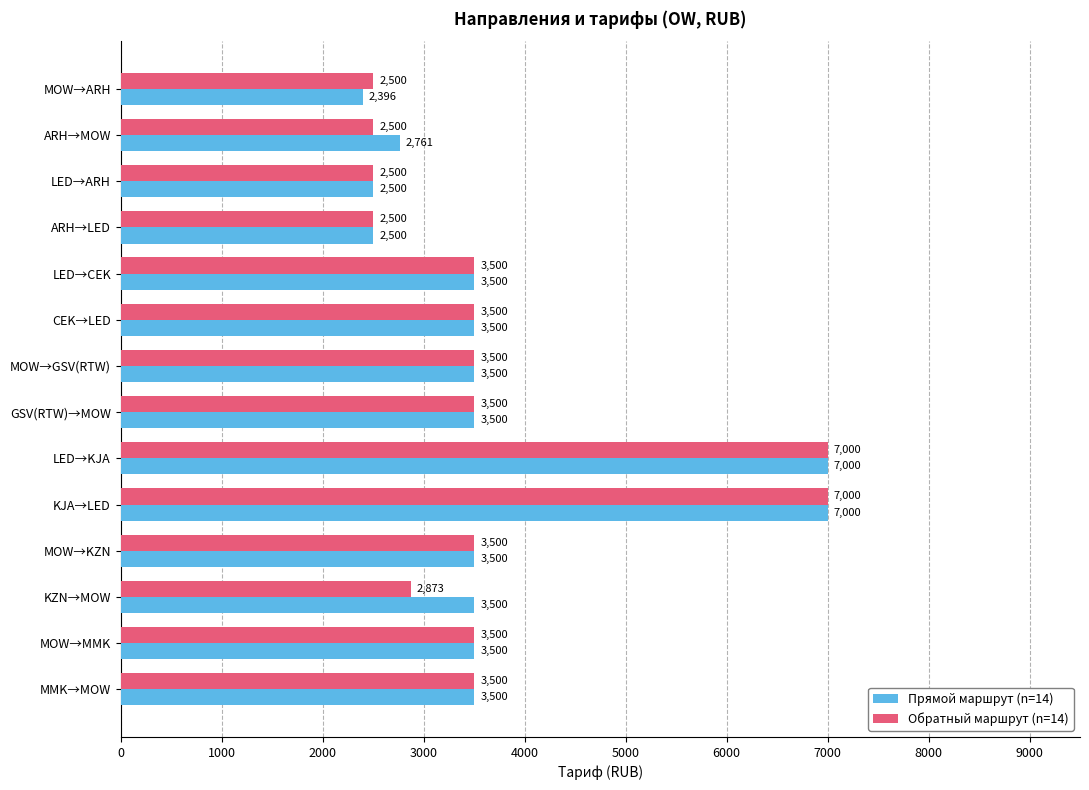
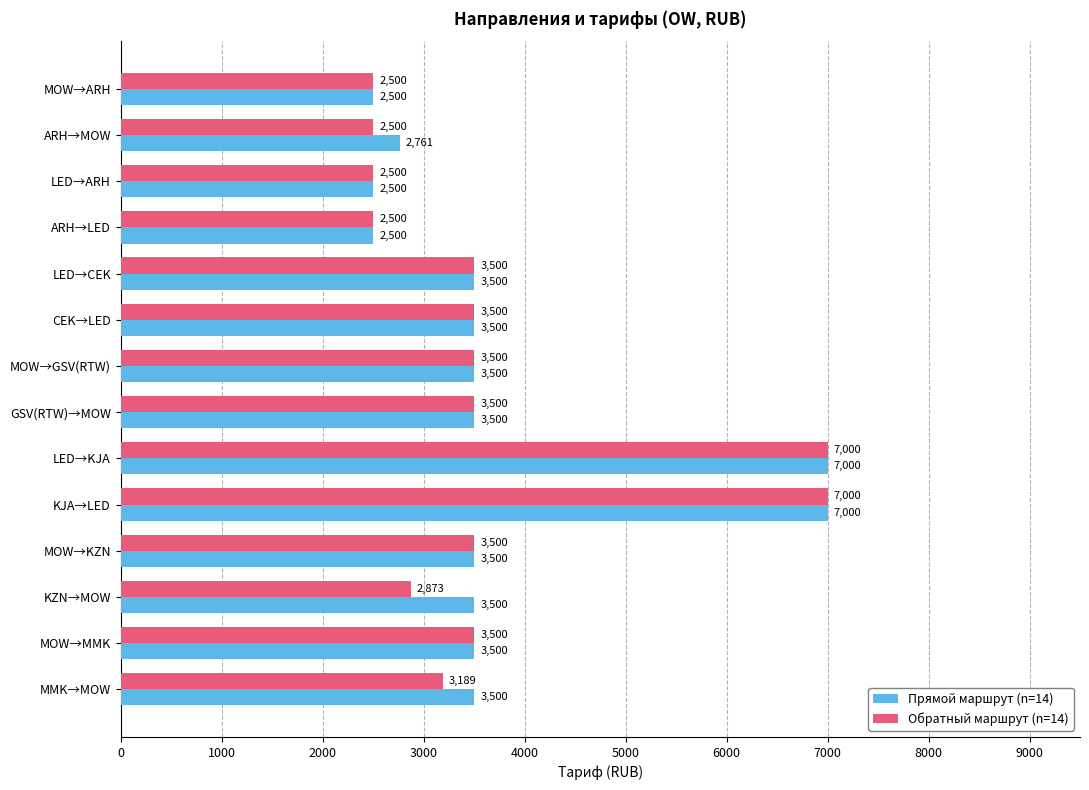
  {
    "Прямой маршрут (n=14)": {
-     "MOW→ARH": "2,396",
+     "MOW→ARH": "2,500",
      "ARH→MOW": "2,761",
      "LED→ARH": "2,500",
      "ARH→LED": "2,500",
      "LED→CEK": "3,500",
      "CEK→LED": "3,500",
      "MOW→GSV(RTW)": "3,500",
      "GSV(RTW)→MOW": "3,500",
      "LED→KJA": "7,000",
      "KJA→LED": "7,000",
      "MOW→KZN": "3,500",
      "KZN→MOW": "3,500",
      "MOW→MMK": "3,500",
      "MMK→MOW": "3,500"
    },
    "Обратный маршрут (n=14)": {
      "MOW→ARH": "2,500",
      "ARH→MOW": "2,500",
      "LED→ARH": "2,500",
      "ARH→LED": "2,500",
      "LED→CEK": "3,500",
      "CEK→LED": "3,500",
      "MOW→GSV(RTW)": "3,500",
      "GSV(RTW)→MOW": "3,500",
      "LED→KJA": "7,000",
      "KJA→LED": "7,000",
      "MOW→KZN": "3,500",
      "KZN→MOW": "2,873",
      "MOW→MMK": "3,500",
-     "MMK→MOW": "3,500"
+     "MMK→MOW": "3,189"
    }
  }
